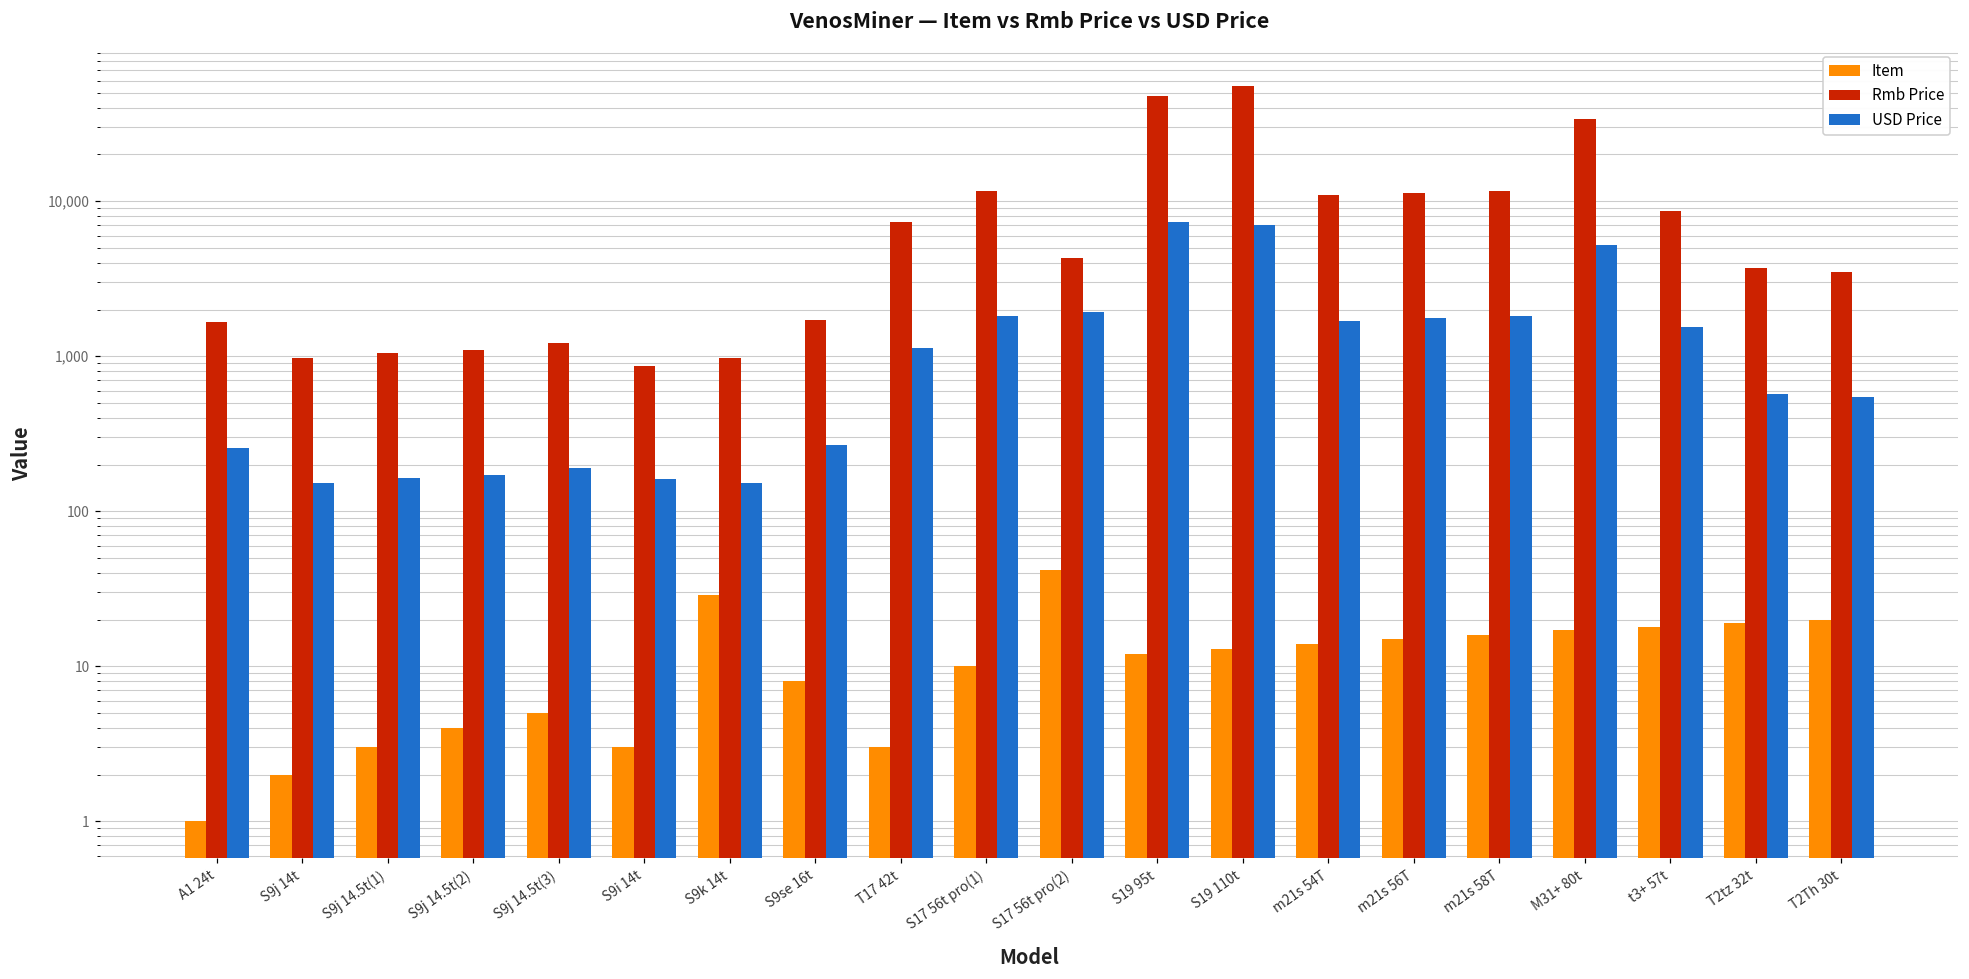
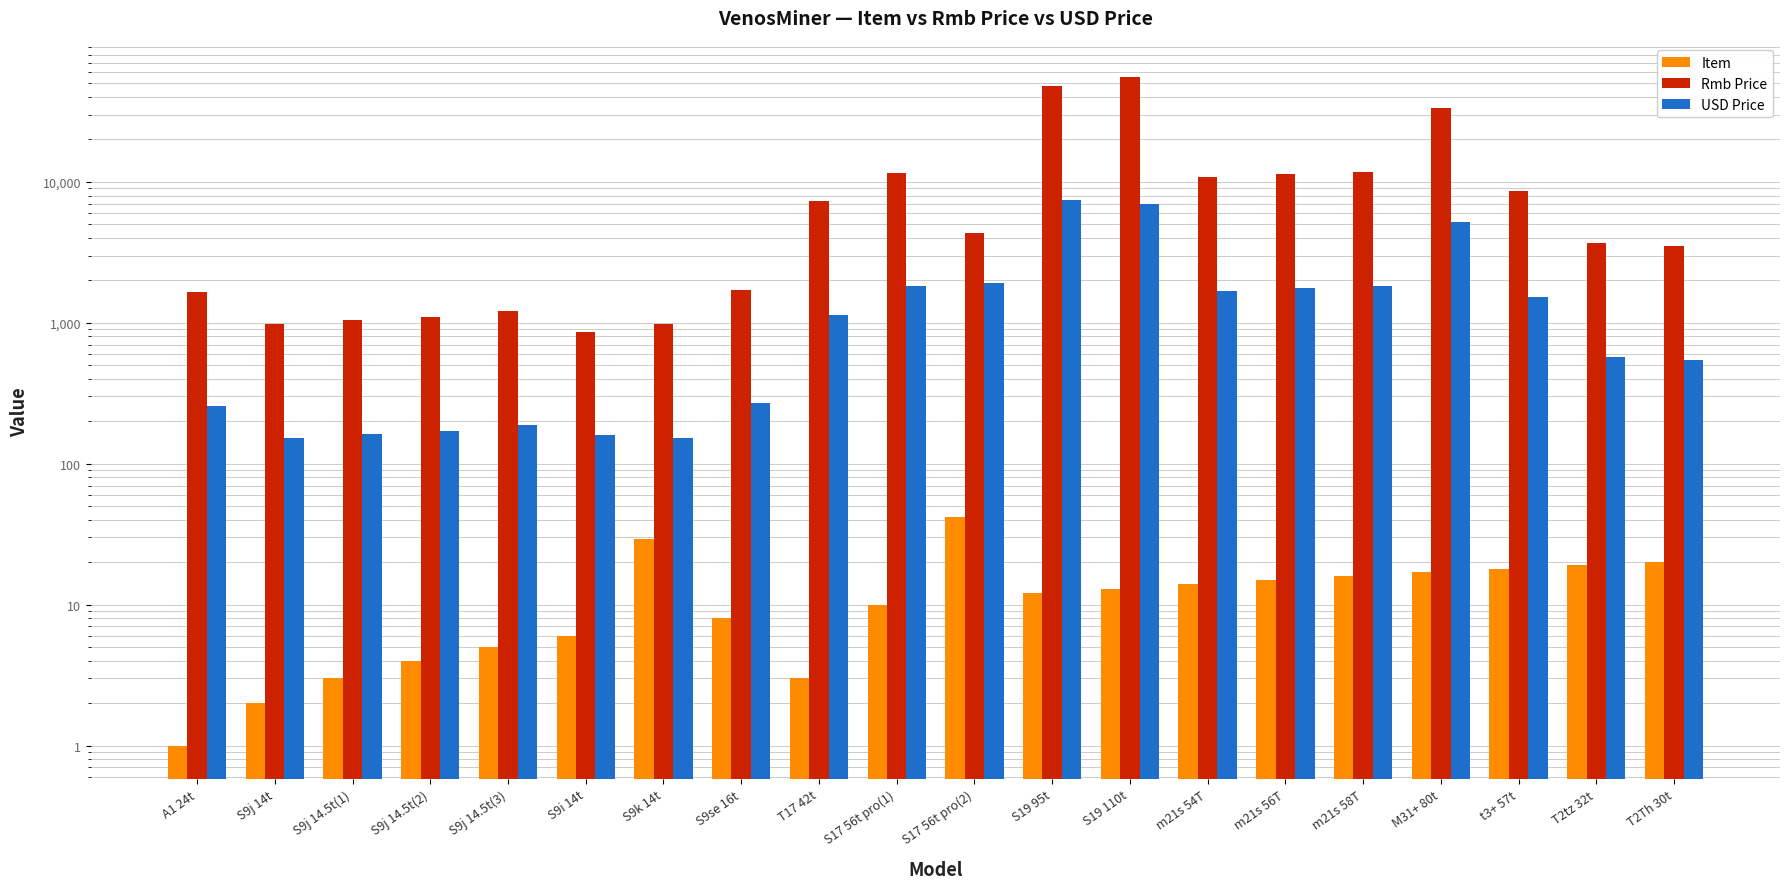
  {
    "Item": {
      "A1 24t": "1",
      "S9j 14t": "2",
      "S9j 14.5t(1)": "3",
      "S9j 14.5t(2)": "4",
      "S9j 14.5t(3)": "5",
-     "S9i 14t": "3",
+     "S9i 14t": "6",
      "S9k 14t": "29",
      "S9se 16t": "8",
      "T17 42t": "3",
      "S17 56t pro(1)": "10",
      "S17 56t pro(2)": "42",
      "S19 95t": "12",
      "S19 110t": "13",
      "m21s 54T": "14",
      "m21s 56T": "15",
      "m21s 58T": "16",
      "M31+ 80t": "17",
      "t3+ 57t": "18",
      "T2tz 32t": "19",
      "T2Th 30t": "20"
    },
    "Rmb Price": {
      "A1 24t": "1,700",
      "S9j 14t": "1,000",
      "S9j 14.5t(1)": "1,100",
      "S9j 14.5t(2)": "1,100",
      "S9j 14.5t(3)": "1,200",
      "S9i 14t": "900",
      "S9k 14t": "1,000",
      "S9se 16t": "1,700",
      "T17 42t": "7,000",
      "S17 56t pro(1)": "12,000",
      "S17 56t pro(2)": "4,300",
      "S19 95t": "48,000",
      "S19 110t": "56,000",
      "m21s 54T": "11,000",
      "m21s 56T": "11,000",
      "m21s 58T": "12,000",
      "M31+ 80t": "34,000",
      "t3+ 57t": "9,000",
      "T2tz 32t": "3,700",
      "T2Th 30t": "3,500"
    },
    "USD Price": {
      "A1 24t": "260",
      "S9j 14t": "150",
      "S9j 14.5t(1)": "160",
      "S9j 14.5t(2)": "170",
      "S9j 14.5t(3)": "190",
      "S9i 14t": "160",
      "S9k 14t": "150",
      "S9se 16t": "270",
      "T17 42t": "1,100",
      "S17 56t pro(1)": "1,800",
      "S17 56t pro(2)": "1,900",
      "S19 95t": "7,000",
      "S19 110t": "7,000",
      "m21s 54T": "1,700",
      "m21s 56T": "1,800",
      "m21s 58T": "1,800",
      "M31+ 80t": "5,200",
      "t3+ 57t": "1,500",
      "T2tz 32t": "570",
      "T2Th 30t": "540"
    }
  }
